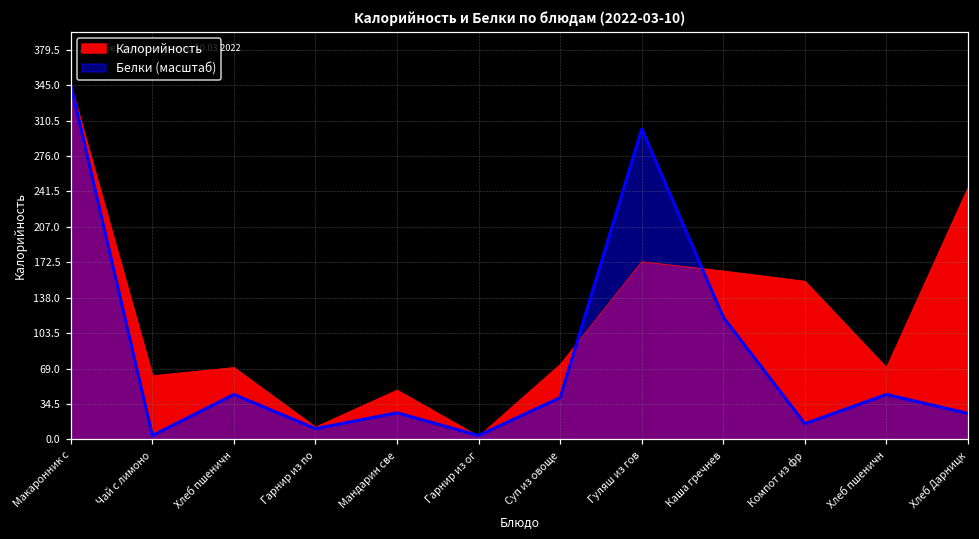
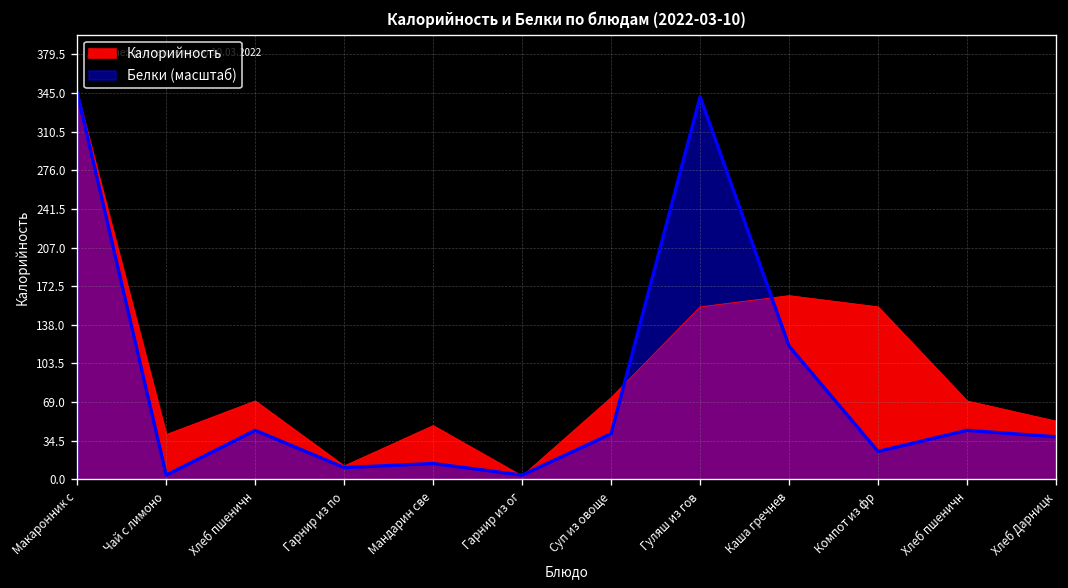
  {
    "Калорийность": {
-     "Чай с лимоно": 60,
+     "Чай с лимоно": 40,
      "Мандарин све": 50,
      "Суп из овоще": 70,
-     "Гуляш из гов": 170,
+     "Гуляш из гов": 150,
      "Каша гречнев": 160,
      "Компот из фр": 150,
-     "Хлеб Дарницк": 250
+     "Хлеб Дарницк": 50
    },
    "Белки (масштаб)": {
      "Чай с лимоно": 0,
-     "Мандарин све": 30,
+     "Мандарин све": 10,
      "Суп из овоще": 40,
-     "Гуляш из гов": 300,
+     "Гуляш из гов": 340,
      "Каша гречнев": 120,
-     "Компот из фр": 15,
-     "Хлеб Дарницк": 30
+     "Компот из фр": 25,
+     "Хлеб Дарницк": 40
    }
  }
